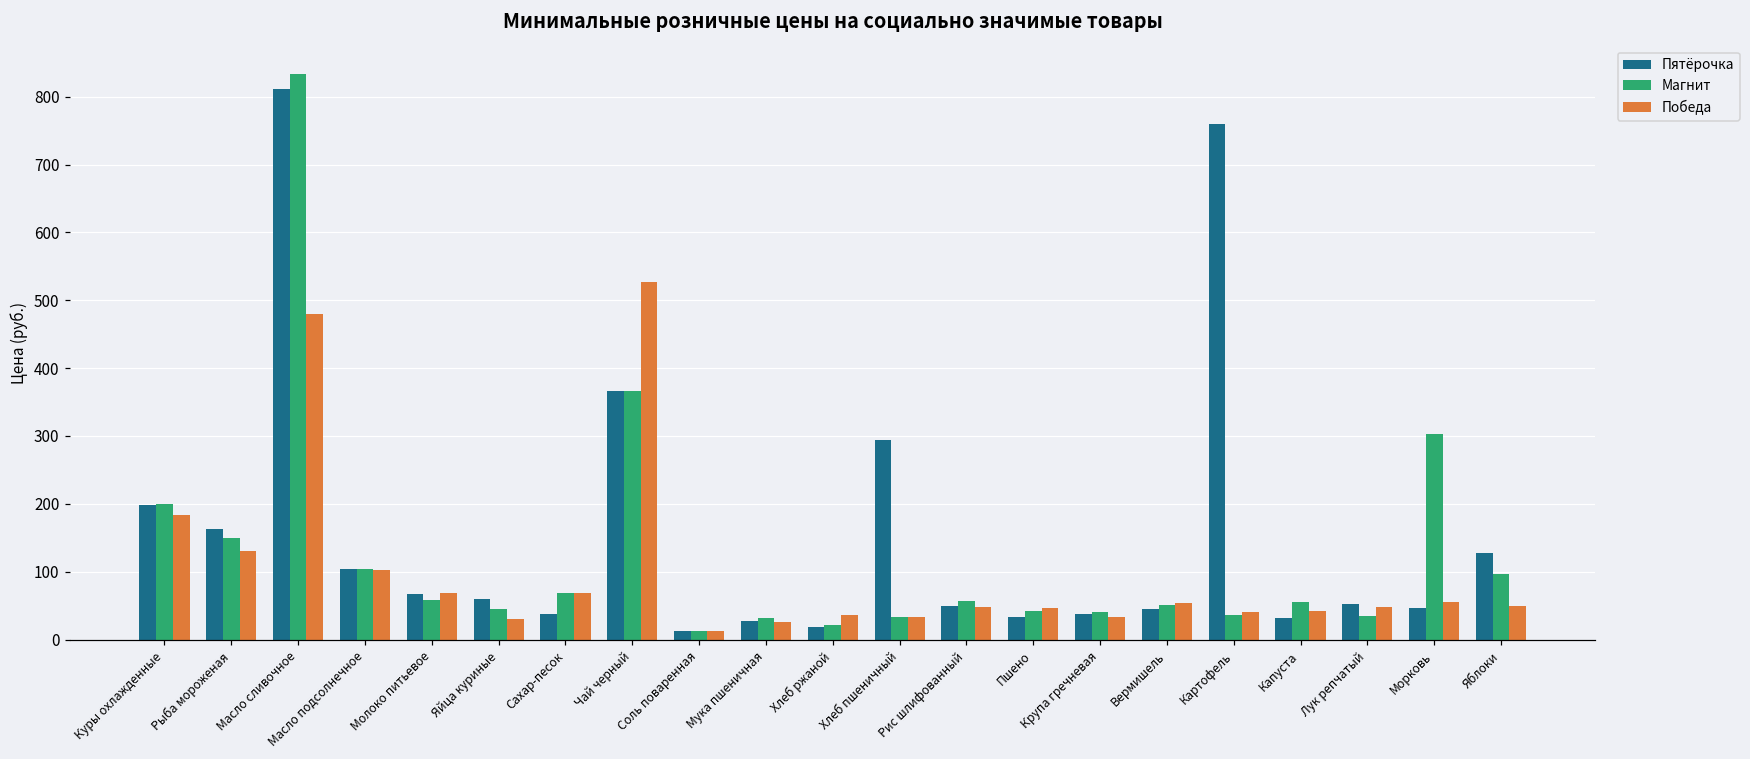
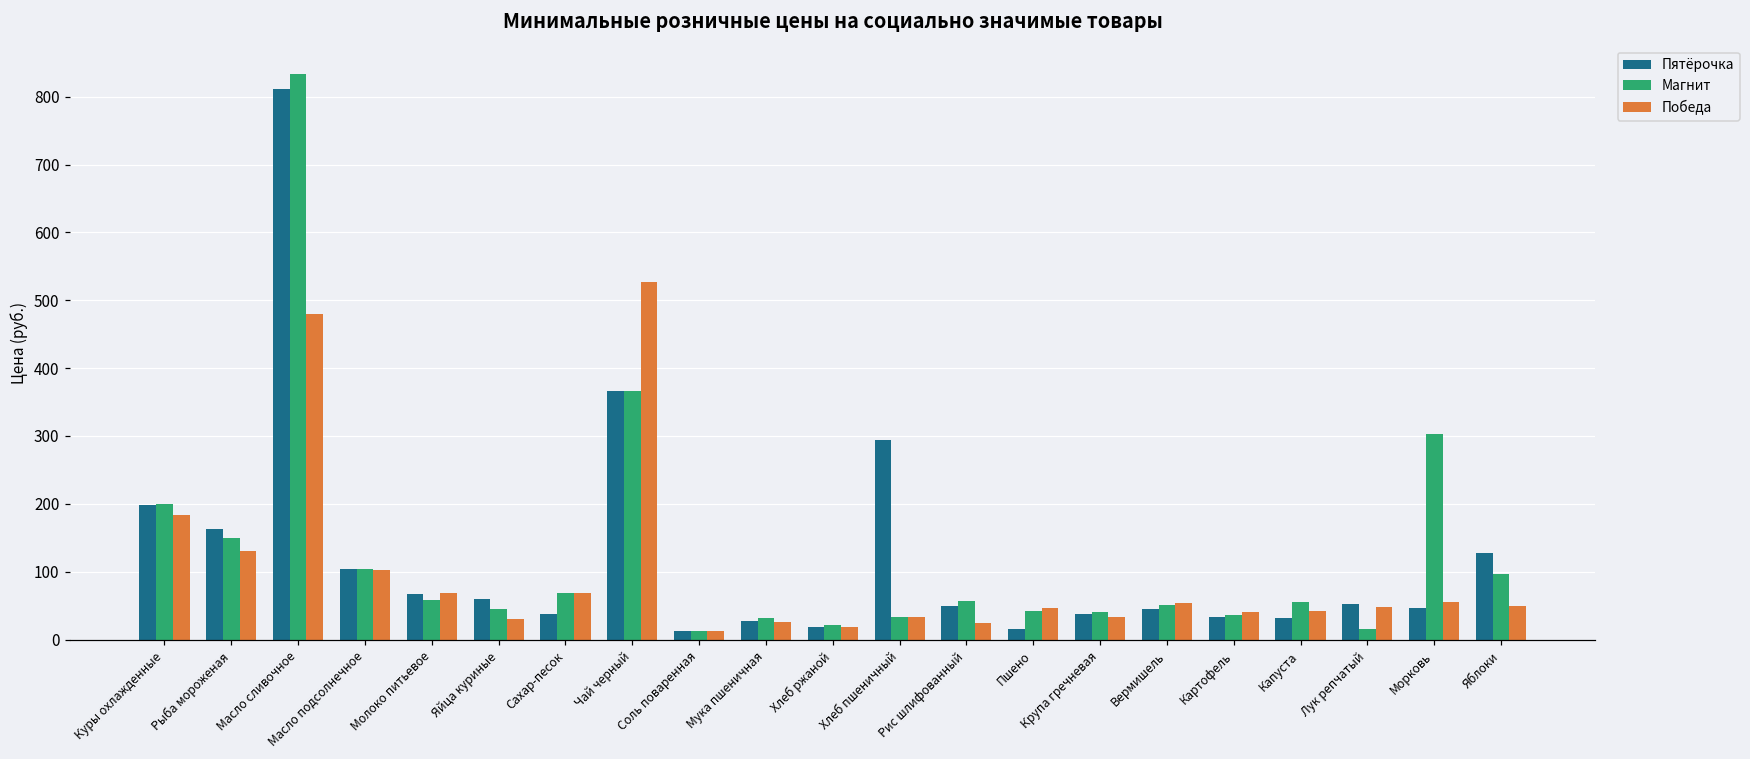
  {
    "Пятёрочка": {
      "Куры охлажденные": 200,
      "Рыба мороженая": 160,
      "Масло сливочное": 810,
      "Масло подсолнечное": 100,
      "Молоко питьевое": 70,
      "Яйца куриные": 60,
      "Сахар-песок": 40,
      "Чай черный": 370,
      "Соль поваренная": 10,
      "Мука пшеничная": 30,
      "Хлеб ржаной": 20,
      "Хлеб пшеничный": 290,
      "Рис шлифованный": 50,
-     "Пшено": 30,
+     "Пшено": 20,
      "Крупа гречневая": 40,
      "Вермишель": 40,
-     "Картофель": 760,
+     "Картофель": 30,
      "Капуста": 30,
      "Лук репчатый": 50,
      "Морковь": 50,
      "Яблоки": 130
    },
    "Магнит": {
      "Куры охлажденные": 200,
      "Рыба мороженая": 150,
      "Масло сливочное": 830,
      "Масло подсолнечное": 100,
      "Молоко питьевое": 60,
      "Яйца куриные": 40,
      "Сахар-песок": 70,
      "Чай черный": 370,
      "Соль поваренная": 10,
      "Мука пшеничная": 30,
      "Хлеб ржаной": 20,
      "Хлеб пшеничный": 30,
      "Рис шлифованный": 60,
      "Пшено": 40,
      "Крупа гречневая": 40,
      "Вермишель": 50,
      "Картофель": 40,
      "Капуста": 60,
-     "Лук репчатый": 30,
+     "Лук репчатый": 20,
      "Морковь": 300,
      "Яблоки": 100
    },
    "Победа": {
      "Куры охлажденные": 180,
      "Рыба мороженая": 130,
      "Масло сливочное": 480,
      "Масло подсолнечное": 100,
      "Молоко питьевое": 70,
      "Яйца куриные": 30,
      "Сахар-песок": 70,
      "Чай черный": 530,
      "Соль поваренная": 10,
      "Мука пшеничная": 30,
-     "Хлеб ржаной": 40,
+     "Хлеб ржаной": 20,
      "Хлеб пшеничный": 30,
-     "Рис шлифованный": 50,
+     "Рис шлифованный": 20,
      "Пшено": 50,
      "Крупа гречневая": 30,
      "Вермишель": 50,
      "Картофель": 40,
      "Капуста": 40,
      "Лук репчатый": 50,
      "Морковь": 50,
      "Яблоки": 50
    }
  }
